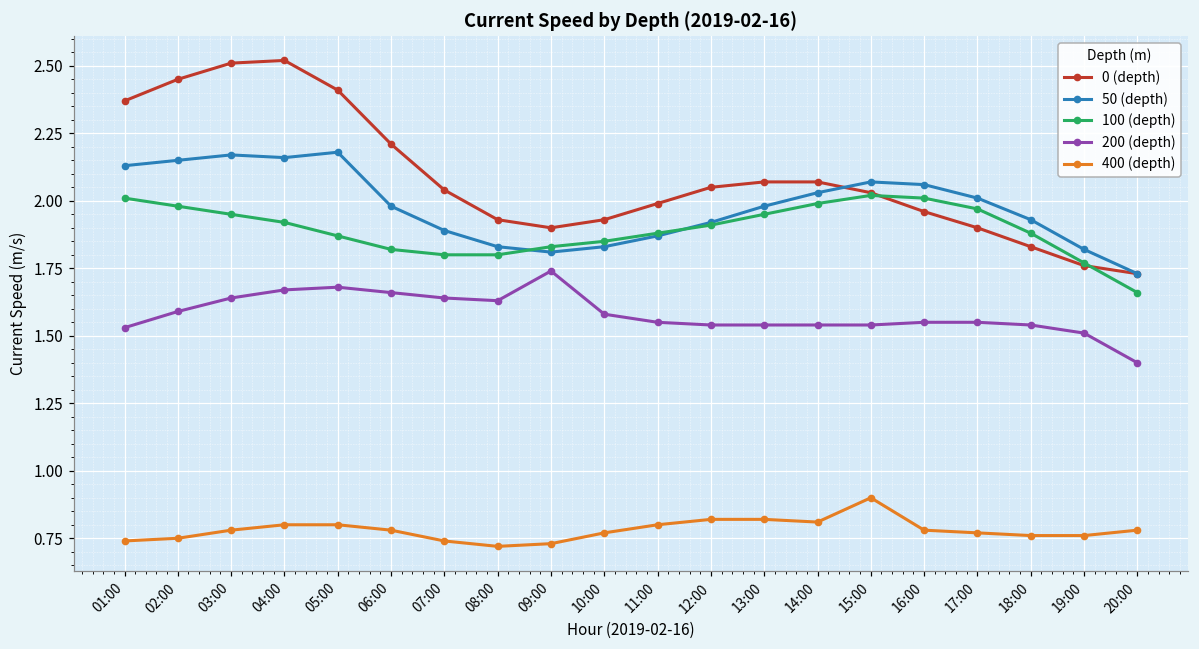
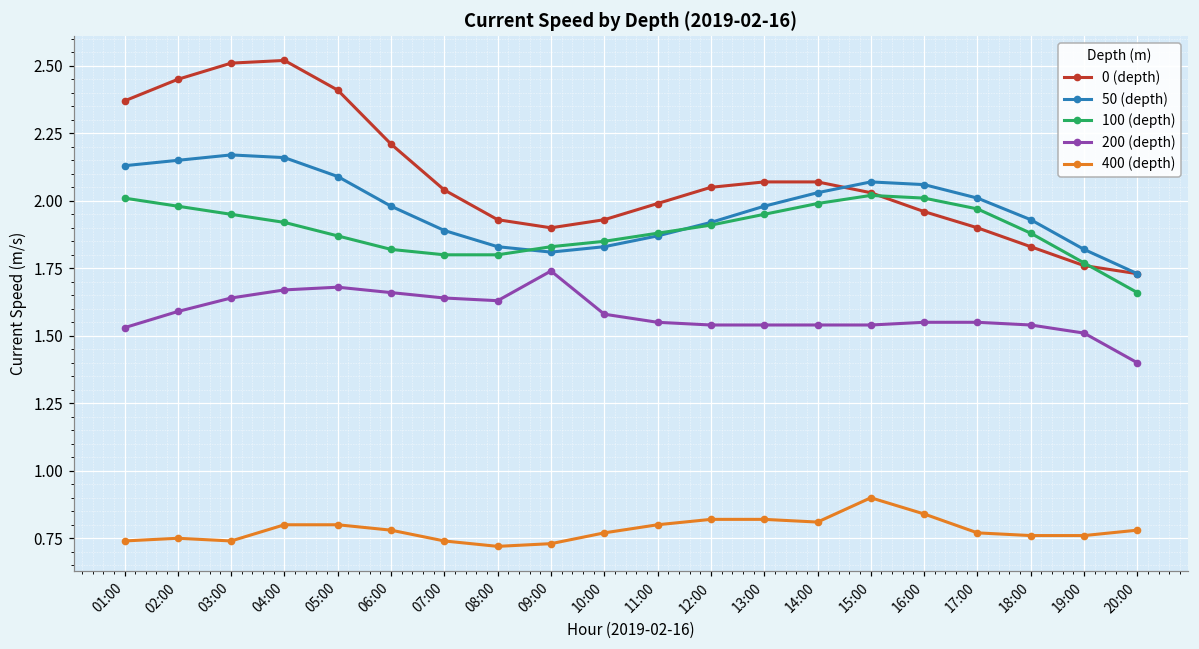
  {
    "0 (depth)": {
      "01:00": 2.37,
      "02:00": 2.45,
      "03:00": 2.51,
      "04:00": 2.52,
      "05:00": 2.41,
      "06:00": 2.21,
      "07:00": 2.04,
      "08:00": 1.93,
      "09:00": 1.90,
      "10:00": 1.93,
      "11:00": 1.99,
      "12:00": 2.05,
      "13:00": 2.07,
      "14:00": 2.07,
      "16:00": 1.96,
      "17:00": 1.90,
      "18:00": 1.83
    },
    "50 (depth)": {
      "01:00": 2.13,
      "02:00": 2.15,
      "03:00": 2.17,
      "04:00": 2.16,
-     "05:00": 2.18,
+     "05:00": 2.09,
      "06:00": 1.98,
      "07:00": 1.89,
      "08:00": 1.83,
      "09:00": 1.81,
      "10:00": 1.83,
      "13:00": 1.98,
      "14:00": 2.03,
      "15:00": 2.07,
      "16:00": 2.06,
      "17:00": 2.01,
      "18:00": 1.93,
      "19:00": 1.82
    },
    "100 (depth)": {
      "01:00": 2.01,
      "02:00": 1.98,
      "03:00": 1.95,
      "04:00": 1.92,
      "05:00": 1.87,
      "06:00": 1.82,
      "07:00": 1.80,
      "08:00": 1.80,
      "09:00": 1.83,
      "10:00": 1.85,
      "13:00": 1.95,
      "14:00": 1.99,
      "16:00": 2.01,
      "17:00": 1.97,
      "18:00": 1.88,
      "20:00": 1.66
    },
    "200 (depth)": {
      "01:00": 1.53,
      "02:00": 1.59,
      "03:00": 1.64,
      "04:00": 1.67,
      "05:00": 1.68,
      "06:00": 1.66,
      "07:00": 1.64,
      "08:00": 1.63,
      "09:00": 1.74,
      "10:00": 1.58,
      "11:00": 1.55,
      "12:00": 1.54,
      "13:00": 1.54,
      "14:00": 1.54,
      "15:00": 1.54,
      "16:00": 1.55,
      "17:00": 1.55,
      "18:00": 1.54,
      "19:00": 1.51,
      "20:00": 1.40
    },
    "400 (depth)": {
      "01:00": 0.74,
      "02:00": 0.75,
-     "03:00": 0.78,
+     "03:00": 0.74,
      "04:00": 0.80,
      "05:00": 0.80,
      "06:00": 0.78,
      "07:00": 0.74,
      "08:00": 0.72,
      "09:00": 0.73,
      "10:00": 0.77,
      "11:00": 0.80,
      "12:00": 0.82,
      "13:00": 0.82,
      "14:00": 0.81,
      "15:00": 0.90,
-     "16:00": 0.78,
+     "16:00": 0.84,
      "17:00": 0.77,
      "18:00": 0.76,
      "19:00": 0.76,
      "20:00": 0.78
    }
  }
